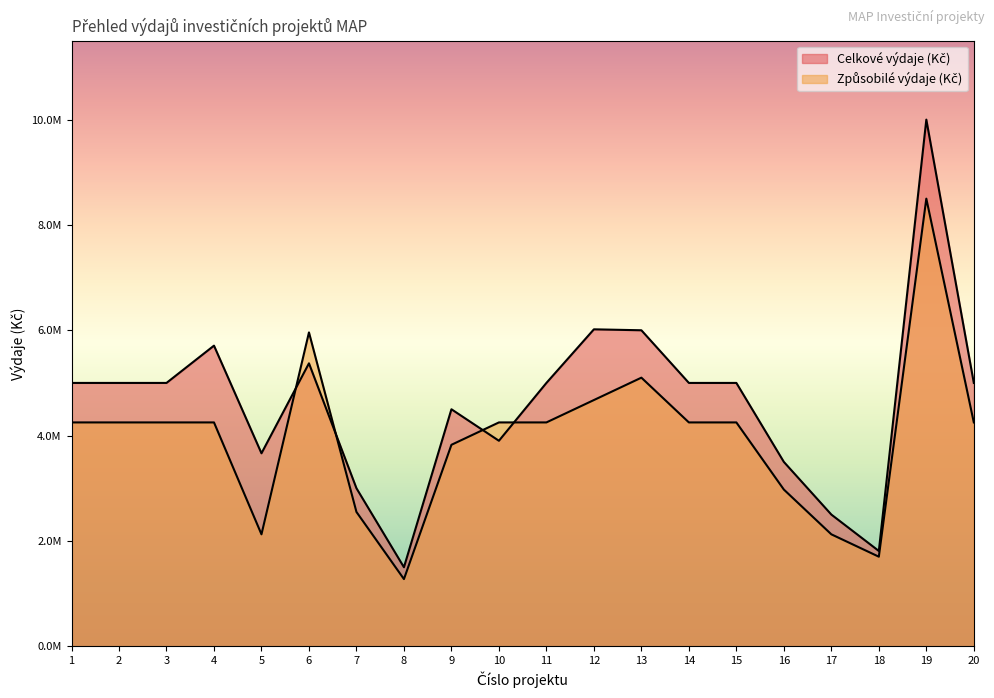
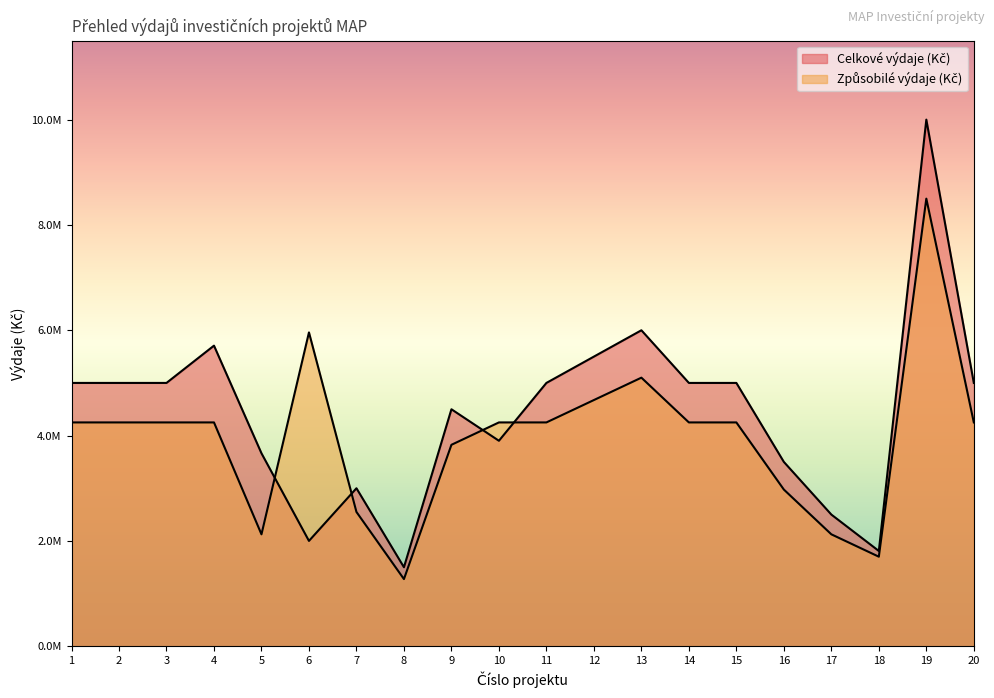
  {
    "Celkové výdaje (Kč)": {
      "1": 5000000,
      "2": 5000000,
      "3": 5000000,
      "4": 5700000,
      "5": 3700000,
-     "6": 5400000,
+     "6": 2000000,
      "7": 3000000,
      "8": 1500000,
      "9": 4500000,
      "10": 3900000,
      "11": 5000000,
-     "12": 6000000,
+     "12": 5500000,
      "13": 6000000,
      "14": 5000000,
      "15": 5000000,
      "16": 3500000,
      "17": 2500000,
      "18": 1800000,
      "19": 10000000,
      "20": 5000000
    },
    "Způsobilé výdaje (Kč)": {
      "1": 4300000,
      "2": 4300000,
      "3": 4300000,
      "4": 4300000,
      "5": 2100000,
      "6": 6000000,
      "7": 2600000,
      "8": 1300000,
      "9": 3800000,
      "10": 4300000,
      "11": 4300000,
      "12": 4700000,
      "13": 5100000,
      "14": 4300000,
      "15": 4300000,
      "16": 3000000,
      "17": 2100000,
      "18": 1700000,
      "19": 8500000,
      "20": 4300000
    }
  }
